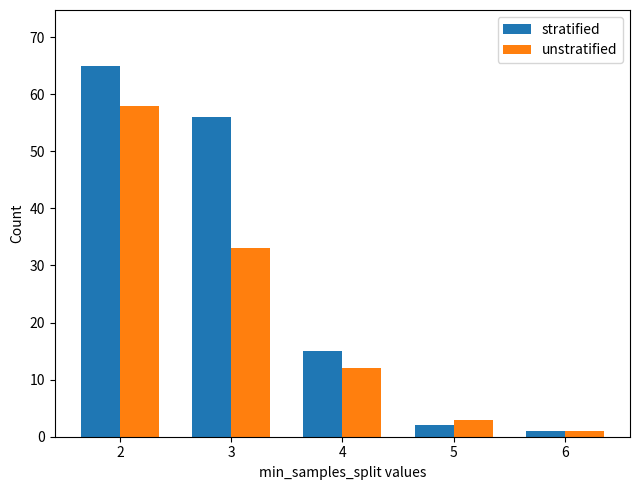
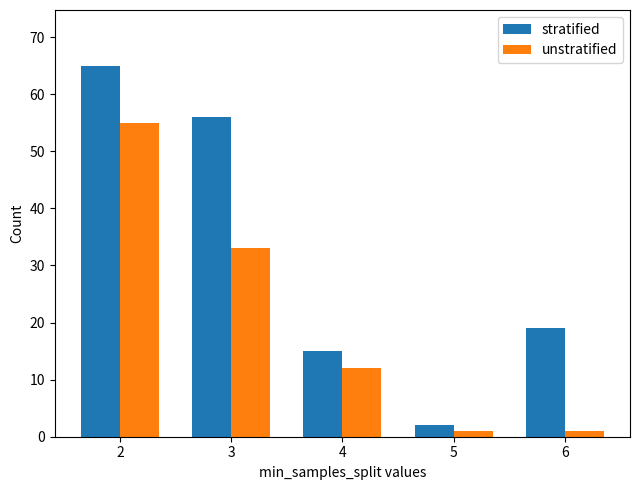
  {
    "stratified": {
      "2": 65,
      "3": 56,
      "4": 15,
      "5": 2,
-     "6": 1
+     "6": 19
    },
    "unstratified": {
-     "2": 58,
+     "2": 55,
      "3": 33,
      "4": 12,
-     "5": 3,
+     "5": 1,
      "6": 1
    }
  }
